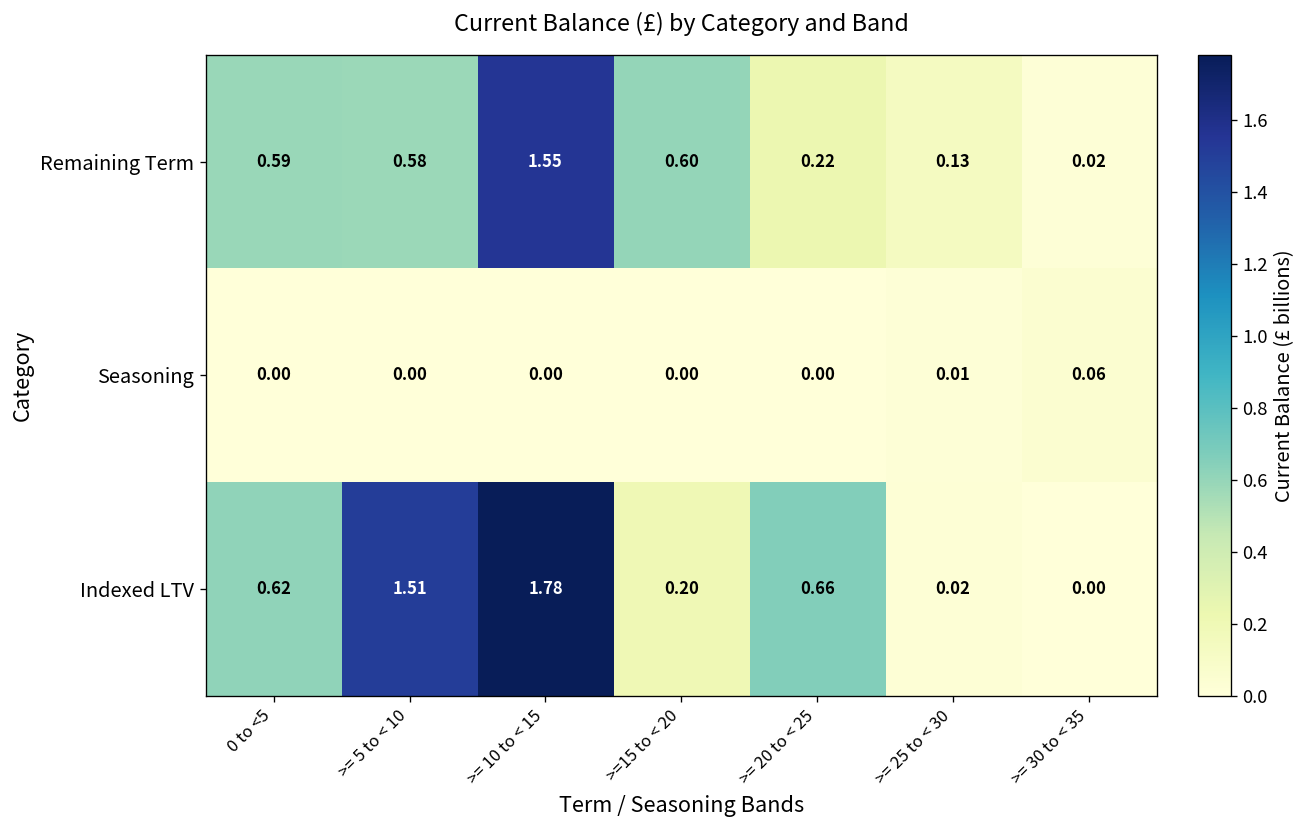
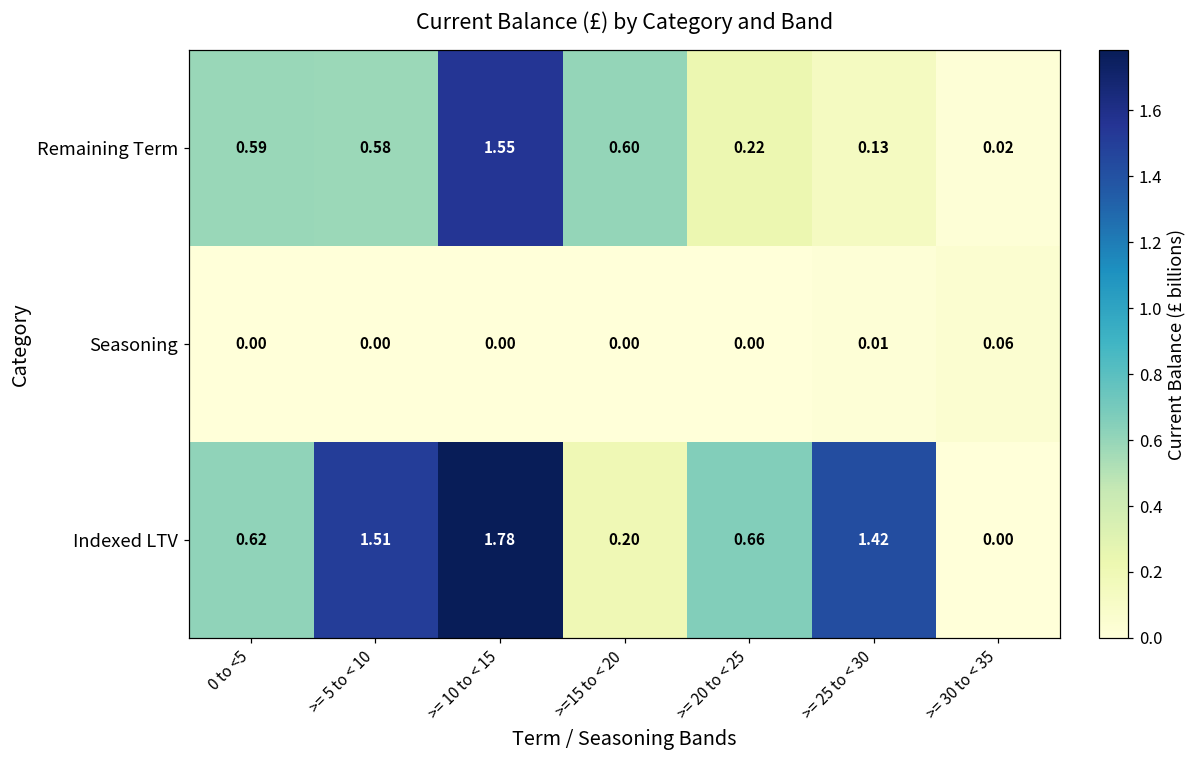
  {
    "Remaining Term": {
      "0 to <5": 0.59,
      ">= 5 to < 10": 0.58,
      ">= 10 to < 15": 1.55,
      ">=15 to < 20": 0.60,
      ">= 20 to < 25": 0.22,
      ">= 25 to < 30": 0.13,
      ">= 30 to < 35": 0.02
    },
    "Seasoning": {
      "0 to <5": 0.00,
      ">= 5 to < 10": 0.00,
      ">= 10 to < 15": 0.00,
      ">=15 to < 20": 0.00,
      ">= 20 to < 25": 0.00,
      ">= 25 to < 30": 0.01,
      ">= 30 to < 35": 0.06
    },
    "Indexed LTV": {
      "0 to <5": 0.62,
      ">= 5 to < 10": 1.51,
      ">= 10 to < 15": 1.78,
      ">=15 to < 20": 0.20,
      ">= 20 to < 25": 0.66,
-     ">= 25 to < 30": 0.02,
+     ">= 25 to < 30": 1.42,
      ">= 30 to < 35": 0.00
    }
  }
